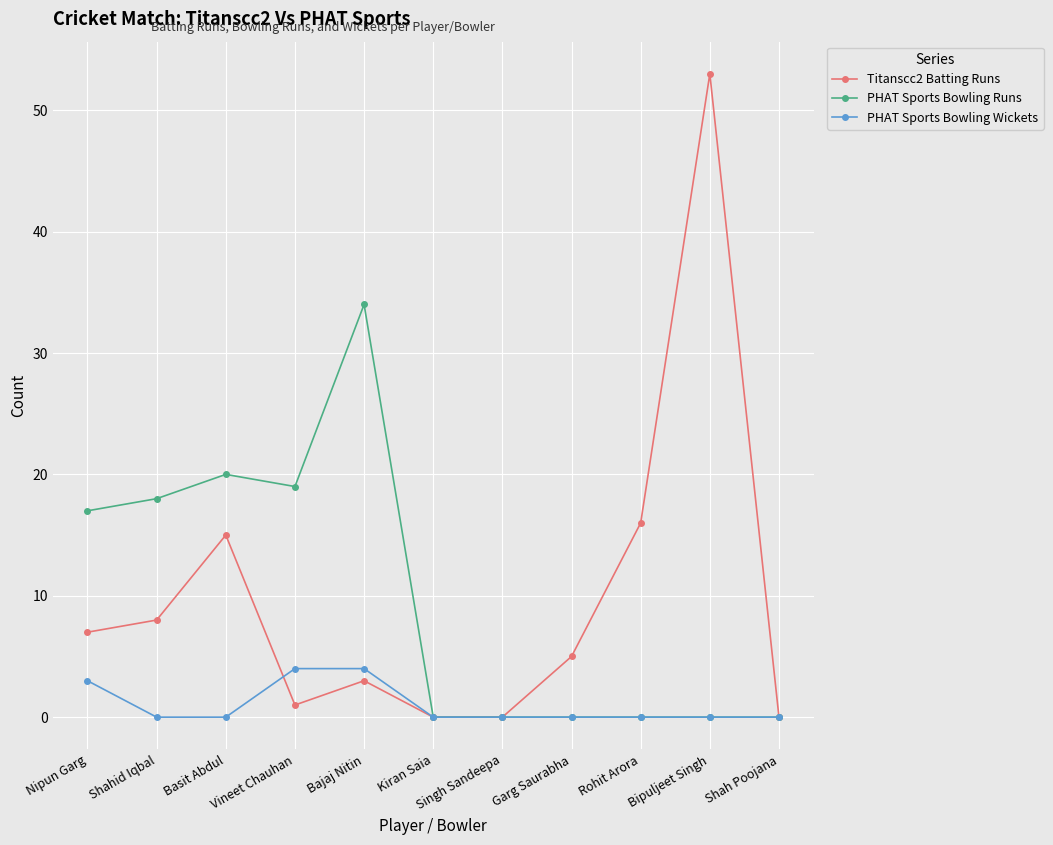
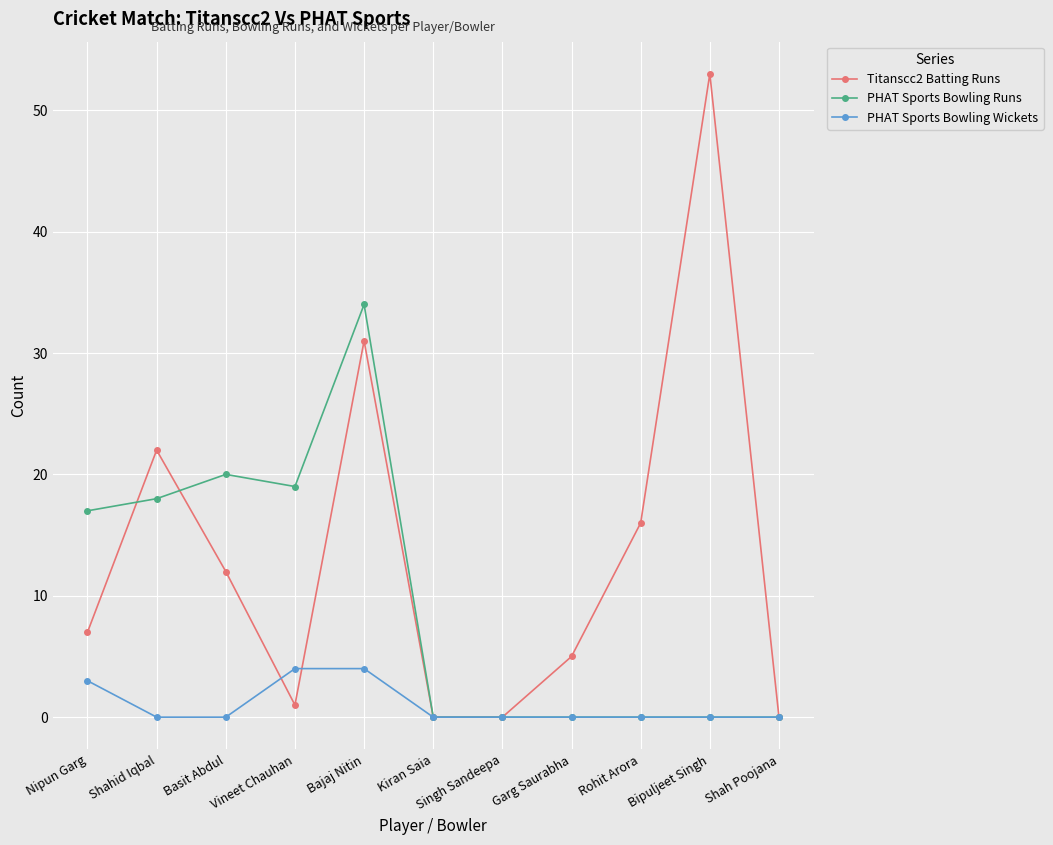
  {
    "Titanscc2 Batting Runs": {
      "Nipun Garg": 7,
-     "Shahid Iqbal": 8,
-     "Basit Abdul": 15,
+     "Shahid Iqbal": 22,
+     "Basit Abdul": 12,
      "Vineet Chauhan": 1,
-     "Bajaj Nitin": 3,
+     "Bajaj Nitin": 31,
      "Garg Saurabha": 5,
      "Rohit Arora": 16,
      "Bipuljeet Singh": 53
    },
    "PHAT Sports Bowling Runs": {
      "Nipun Garg": 17,
      "Shahid Iqbal": 18,
      "Basit Abdul": 20,
      "Vineet Chauhan": 19,
      "Bajaj Nitin": 34
    },
    "PHAT Sports Bowling Wickets": {
      "Nipun Garg": 3,
      "Shahid Iqbal": 0,
      "Basit Abdul": 0,
      "Vineet Chauhan": 4,
      "Bajaj Nitin": 4
    }
  }
